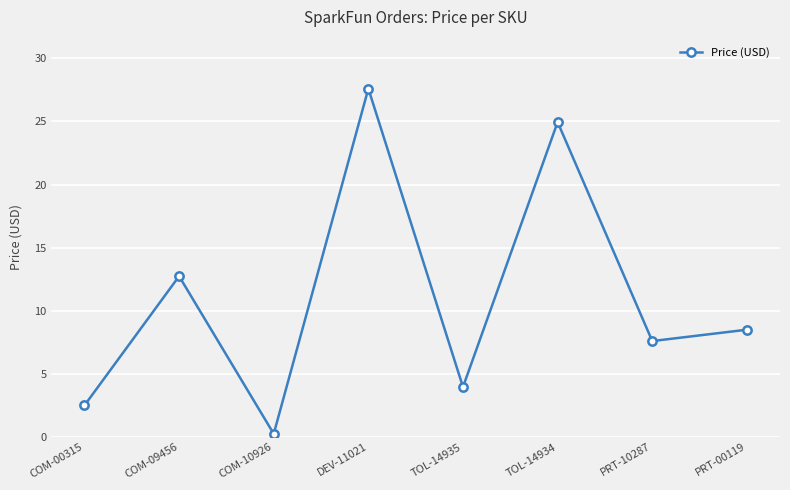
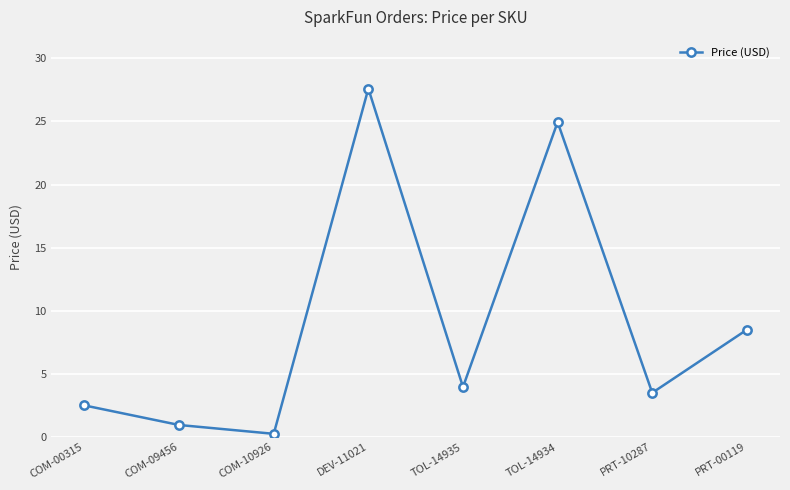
  {
    "COM-00315": 2.5,
-   "COM-09456": 12.7,
+   "COM-09456": 1.0,
    "COM-10926": 0.3,
    "DEV-11021": 27.6,
    "TOL-14935": 4.0,
    "TOL-14934": 25.0,
-   "PRT-10287": 7.6,
+   "PRT-10287": 3.5,
    "PRT-00119": 8.5
  }
